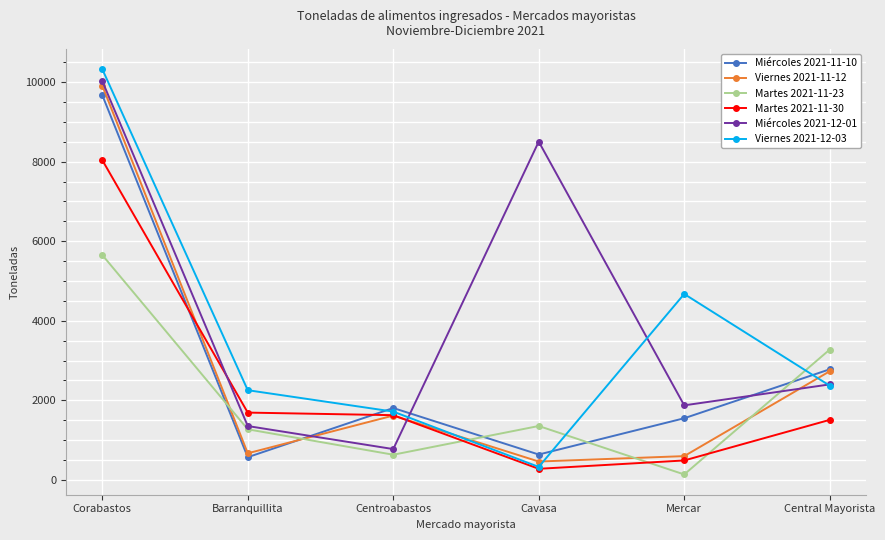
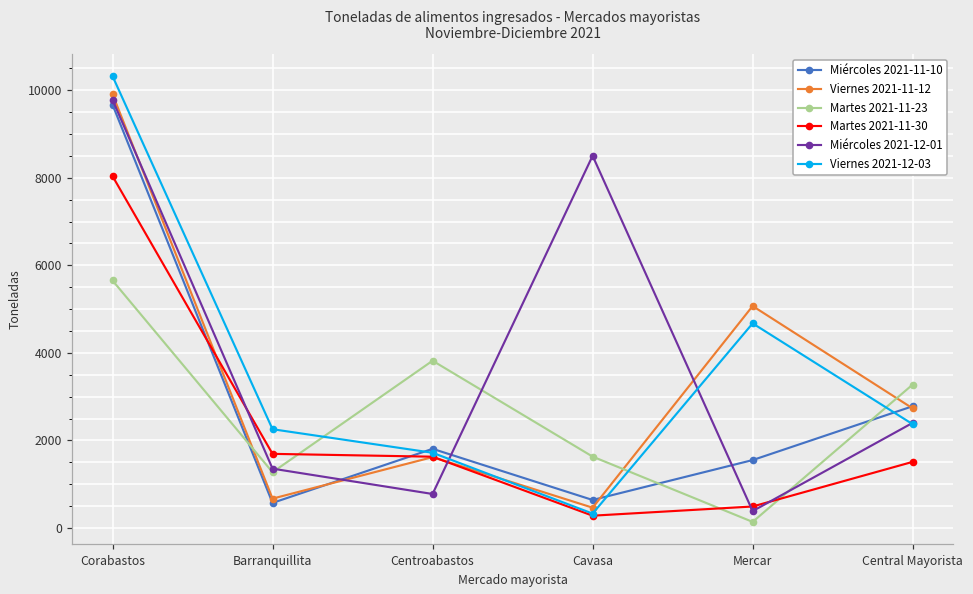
  {
    "Miércoles 2021-11-10": {
      "Corabastos": 9700,
      "Barranquillita": 600,
      "Centroabastos": 1800,
      "Cavasa": 600,
      "Mercar": 1600
    },
    "Viernes 2021-11-12": {
      "Corabastos": 9900,
      "Barranquillita": 700,
      "Cavasa": 500,
-     "Mercar": 600
+     "Mercar": 5100
    },
    "Martes 2021-11-23": {
      "Corabastos": 5700,
      "Barranquillita": 1300,
-     "Centroabastos": 600,
-     "Cavasa": 1400,
+     "Centroabastos": 3800,
+     "Cavasa": 1600,
      "Mercar": 100,
      "Central Mayorista": 3300
    },
    "Martes 2021-11-30": {
      "Corabastos": 8000,
      "Barranquillita": 1700,
      "Mercar": 500,
      "Central Mayorista": 1500
    },
    "Miércoles 2021-12-01": {
-     "Corabastos": 10000,
+     "Corabastos": 9800,
      "Barranquillita": 1400,
      "Centroabastos": 800,
      "Cavasa": 8500,
-     "Mercar": 1900
+     "Mercar": 400
    },
    "Viernes 2021-12-03": {
      "Corabastos": 10300,
      "Barranquillita": 2300,
      "Centroabastos": 1700,
      "Mercar": 4700
    }
  }
